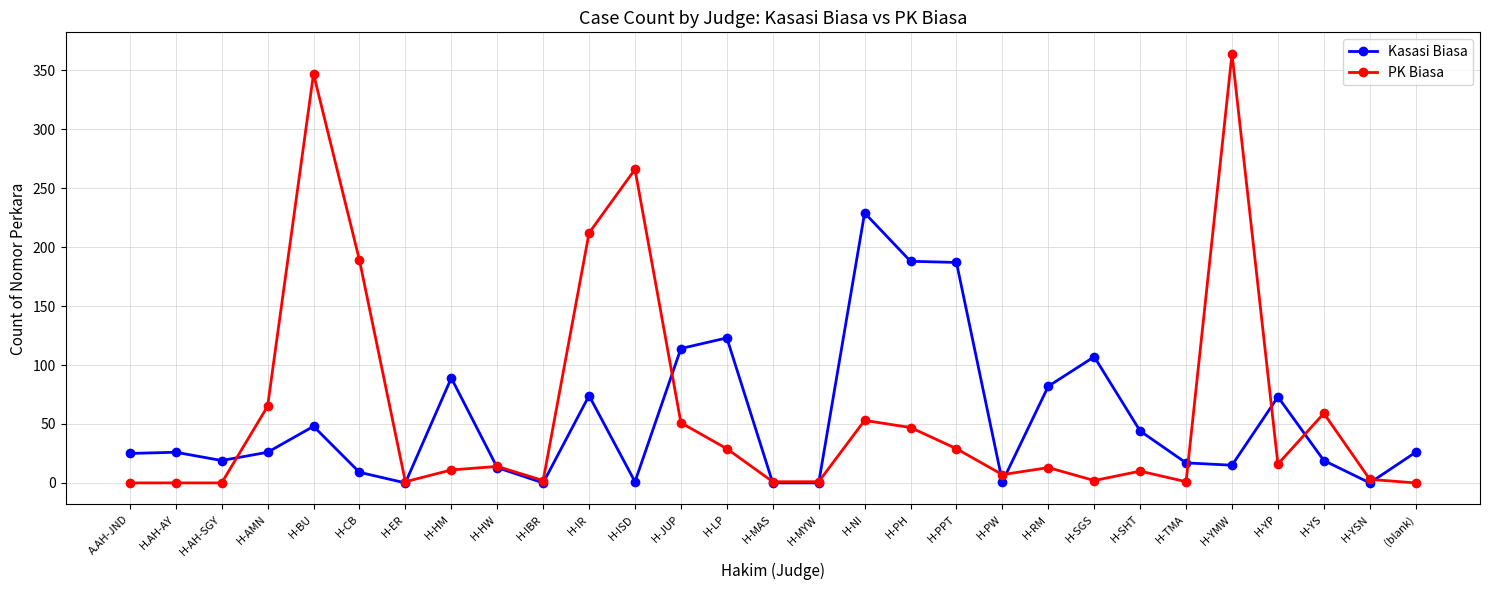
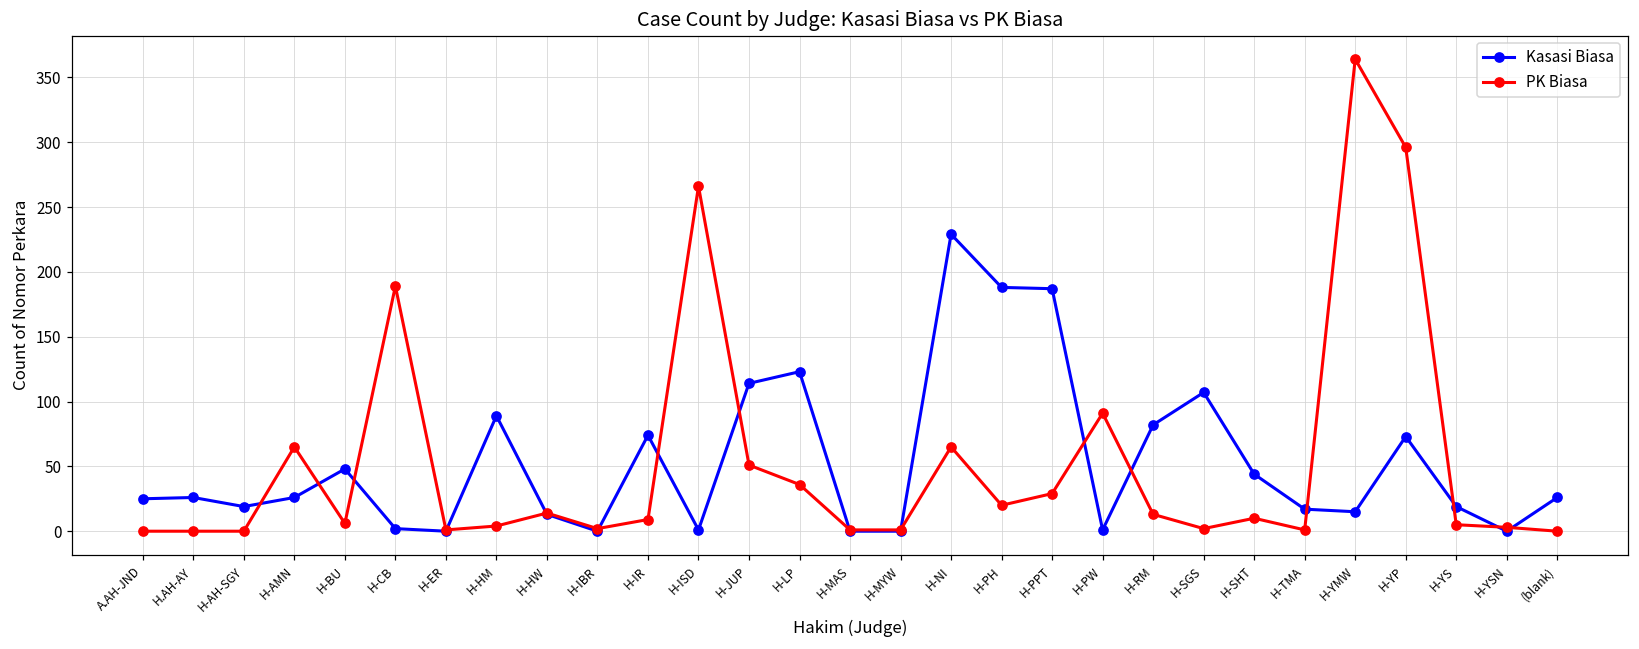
  {
    "Kasasi Biasa": {
      "A.AH-JND": 25,
      "H.AH-AY": 26,
      "H-AH-SGY": 19,
      "H-AMN": 26,
      "H-BU": 48,
-     "H-CB": 9,
+     "H-CB": 2,
      "H-HM": 89,
      "H-IR": 74,
      "H-ISD": 1,
      "H-JUP": 114,
      "H-LP": 123,
      "H-NI": 229,
      "H-PH": 188,
      "H-PPT": 187,
      "H-PW": 1,
      "H-RM": 82,
      "H-SGS": 107,
      "H-SHT": 44,
      "H-TMA": 17,
      "H-YMW": 15,
      "H-YP": 73,
      "H-YS": 19,
      "H-YSN": 0,
      "(blank)": 26
    },
    "PK Biasa": {
      "A.AH-JND": 0,
      "H.AH-AY": 0,
      "H-AH-SGY": 0,
      "H-AMN": 65,
-     "H-BU": 347,
+     "H-BU": 6,
      "H-CB": 189,
-     "H-HM": 11,
-     "H-IR": 212,
+     "H-HM": 4,
+     "H-IR": 9,
      "H-ISD": 266,
      "H-JUP": 51,
-     "H-LP": 29,
-     "H-NI": 53,
-     "H-PH": 47,
+     "H-LP": 36,
+     "H-NI": 65,
+     "H-PH": 20,
      "H-PPT": 29,
-     "H-PW": 7,
+     "H-PW": 91,
      "H-RM": 13,
      "H-SGS": 2,
      "H-SHT": 10,
      "H-TMA": 1,
      "H-YMW": 364,
-     "H-YP": 16,
-     "H-YS": 59,
+     "H-YP": 296,
+     "H-YS": 5,
      "H-YSN": 3,
      "(blank)": 0
    }
  }
